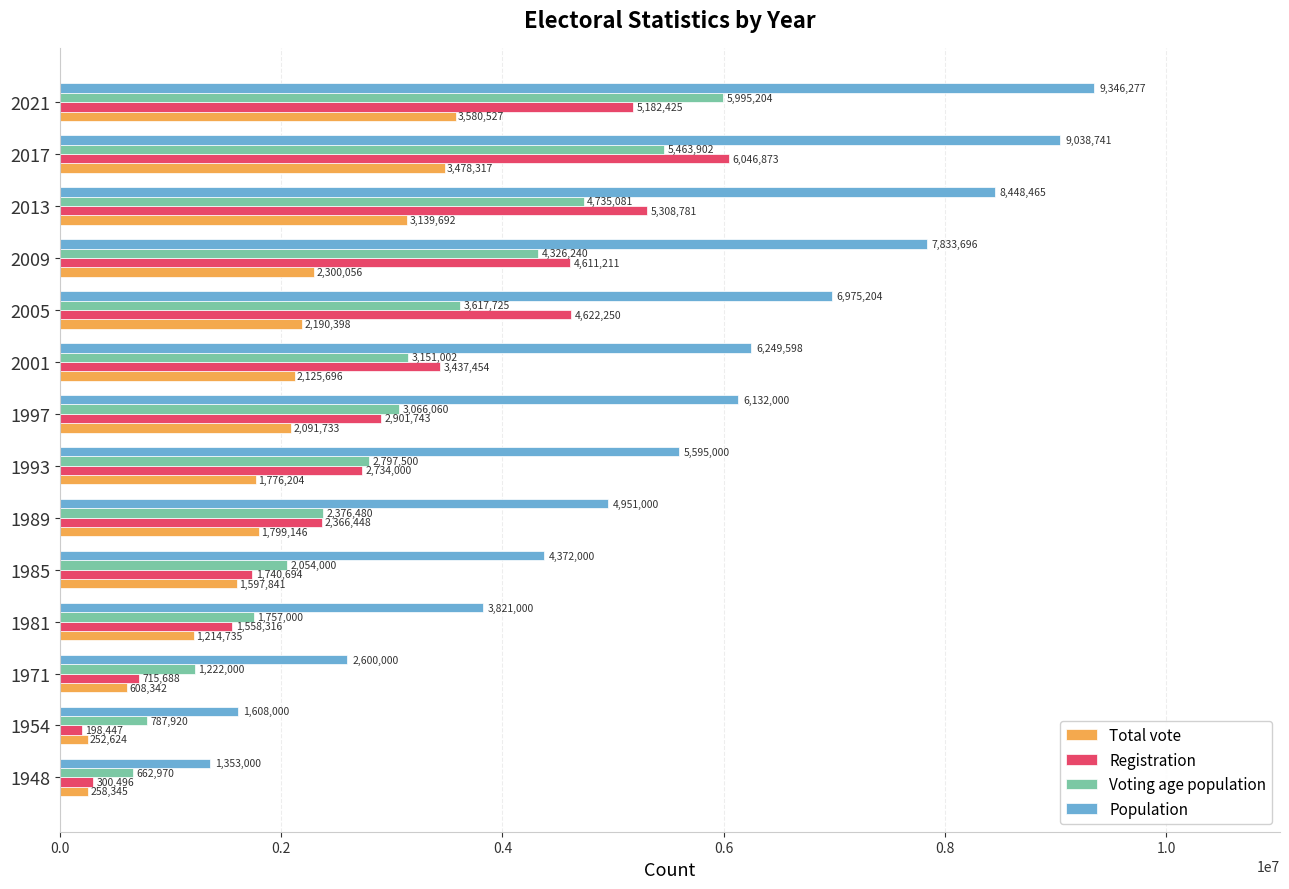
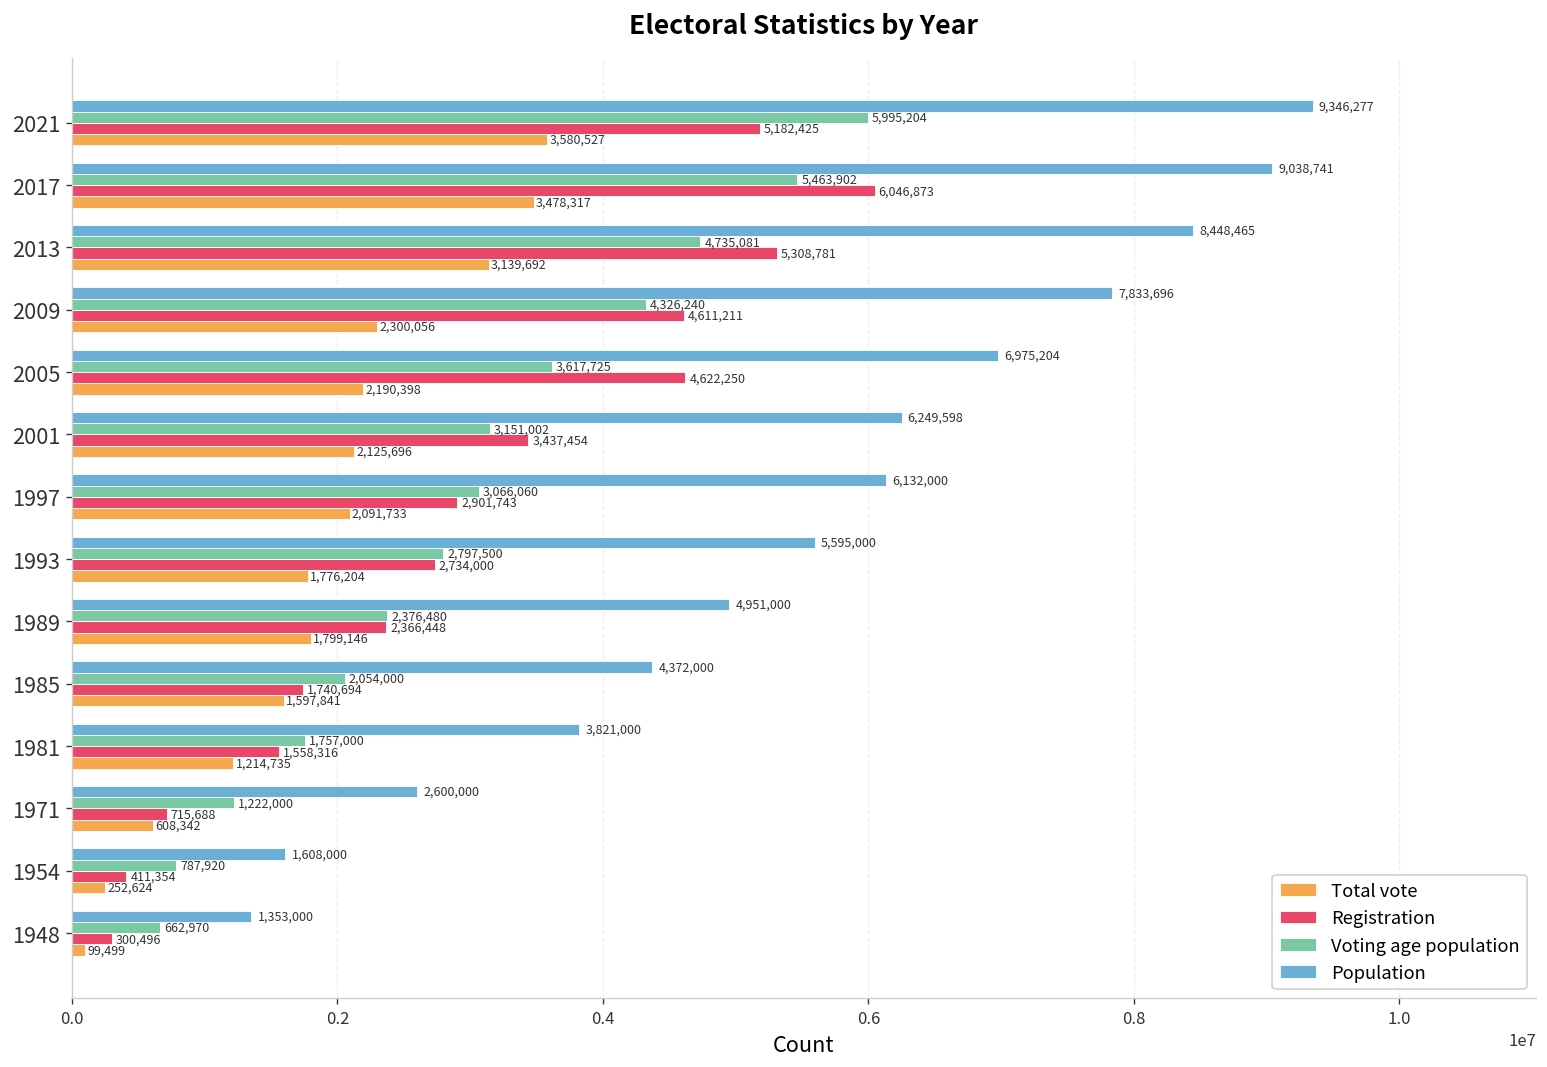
  {
    "Total vote": {
      "2021": "3,580,527",
      "2017": "3,478,317",
      "2013": "3,139,692",
      "2009": "2,300,056",
      "2005": "2,190,398",
      "2001": "2,125,696",
      "1997": "2,091,733",
      "1993": "1,776,204",
      "1989": "1,799,146",
      "1985": "1,597,841",
      "1981": "1,214,735",
      "1971": "608,342",
      "1954": "252,624",
-     "1948": "258,345"
+     "1948": "99,499"
    },
    "Registration": {
      "2021": "5,182,425",
      "2017": "6,046,873",
      "2013": "5,308,781",
      "2009": "4,611,211",
      "2005": "4,622,250",
      "2001": "3,437,454",
      "1997": "2,901,743",
      "1993": "2,734,000",
      "1989": "2,366,448",
      "1985": "1,740,694",
      "1981": "1,558,316",
      "1971": "715,688",
-     "1954": "198,447",
+     "1954": "411,354",
      "1948": "300,496"
    }
  }
